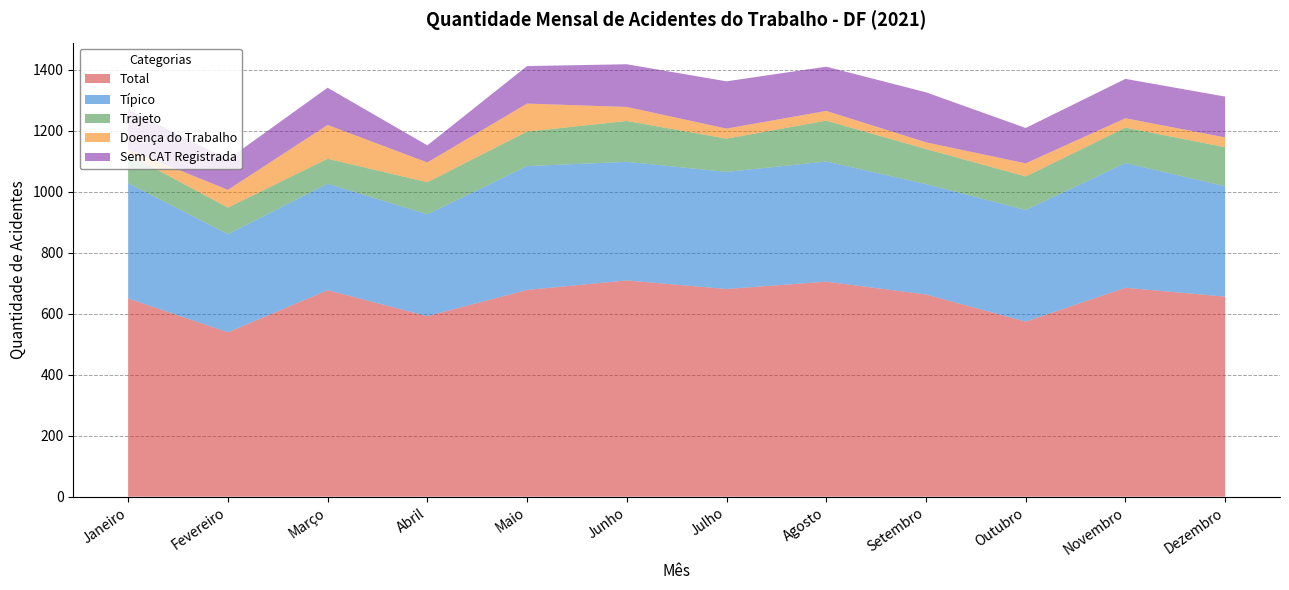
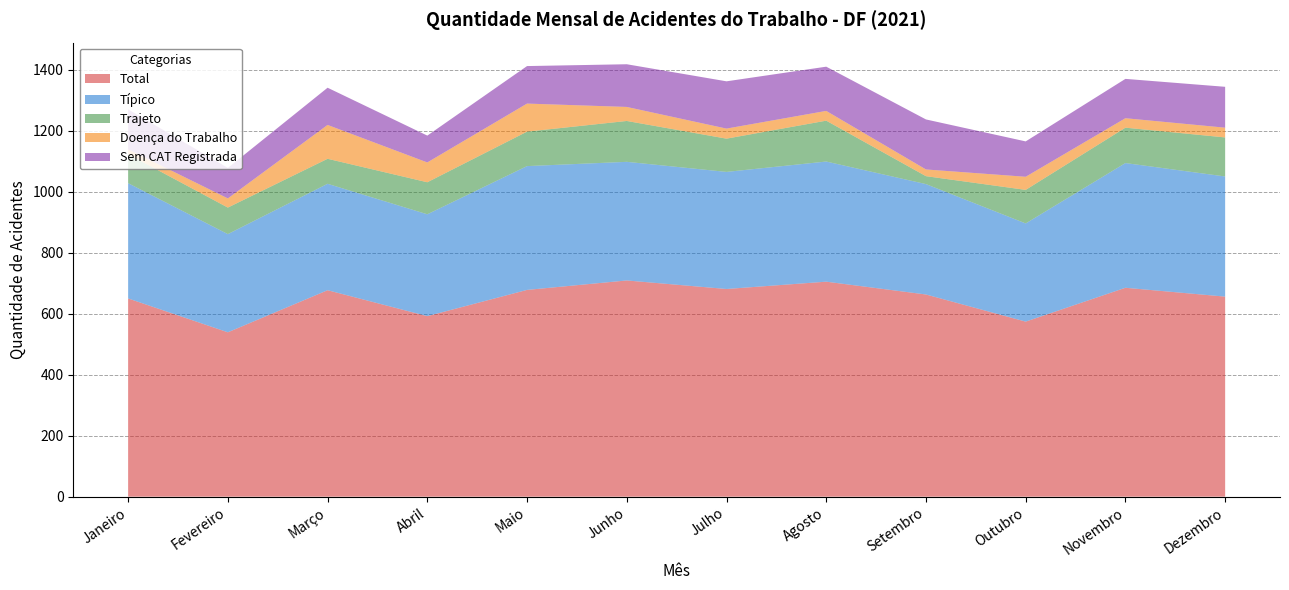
  {
    "Total": {
      "Janeiro": 650,
      "Fevereiro": 540,
      "Março": 680,
      "Abril": 590,
      "Maio": 680,
      "Junho": 710,
      "Julho": 680,
      "Agosto": 710,
      "Setembro": 660,
      "Outubro": 570,
      "Novembro": 690,
      "Dezembro": 660
    },
    "Típico": {
      "Janeiro": 380,
      "Fevereiro": 320,
      "Março": 350,
      "Abril": 330,
      "Maio": 410,
      "Junho": 390,
      "Julho": 380,
      "Agosto": 390,
      "Setembro": 360,
-     "Outubro": 370,
+     "Outubro": 320,
      "Novembro": 410,
-     "Dezembro": 360
+     "Dezembro": 390
    },
    "Trajeto": {
      "Fevereiro": 90,
      "Março": 80,
      "Abril": 110,
      "Maio": 110,
      "Junho": 130,
      "Julho": 110,
      "Agosto": 130,
-     "Setembro": 120,
+     "Setembro": 30,
      "Outubro": 110,
      "Novembro": 120,
      "Dezembro": 130
    },
    "Doença do Trabalho": {
-     "Fevereiro": 60,
+     "Fevereiro": 30,
      "Março": 110,
      "Abril": 70,
      "Maio": 90,
      "Junho": 50,
      "Julho": 30,
      "Agosto": 30,
      "Setembro": 20,
      "Outubro": 40,
      "Novembro": 30,
      "Dezembro": 30
    },
    "Sem CAT Registrada": {
      "Março": 120,
-     "Abril": 60,
+     "Abril": 90,
      "Maio": 120,
      "Junho": 140,
      "Julho": 160,
      "Agosto": 150,
      "Setembro": 160,
      "Outubro": 120,
      "Novembro": 130,
      "Dezembro": 130
    }
  }
